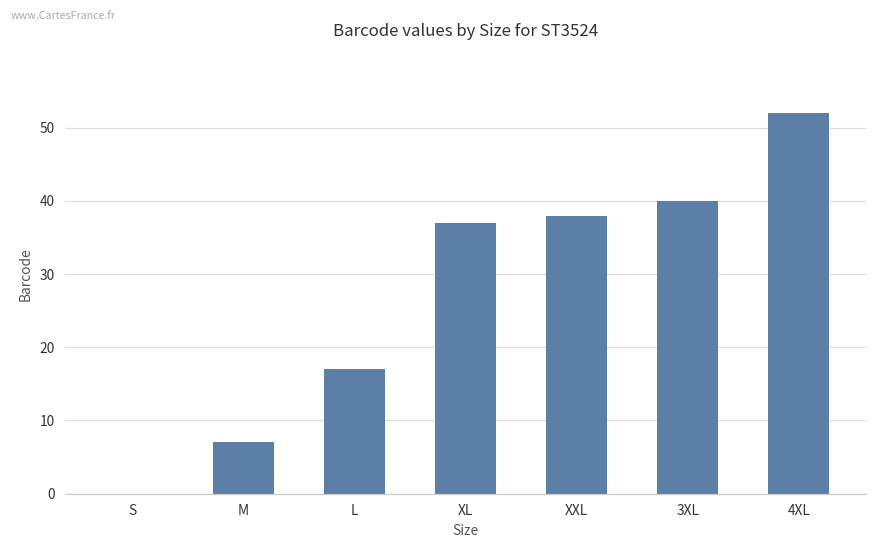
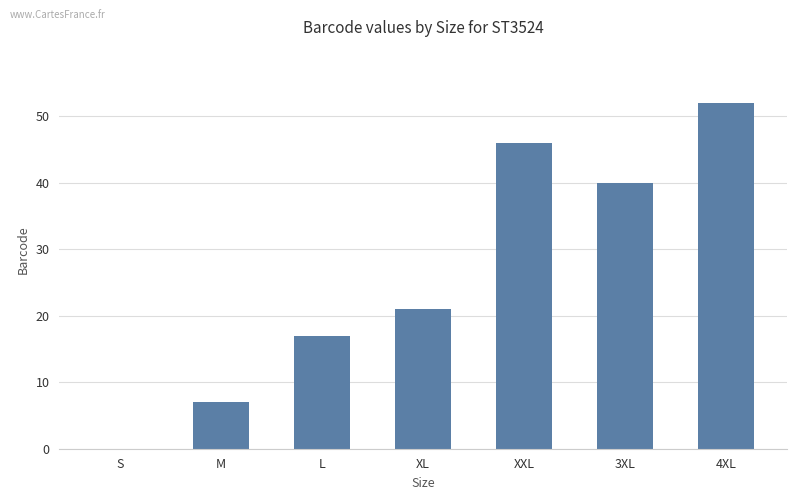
  {
    "S": 0,
    "M": 7,
    "L": 17,
-   "XL": 37,
-   "XXL": 38,
+   "XL": 21,
+   "XXL": 46,
    "3XL": 40,
    "4XL": 52
  }
